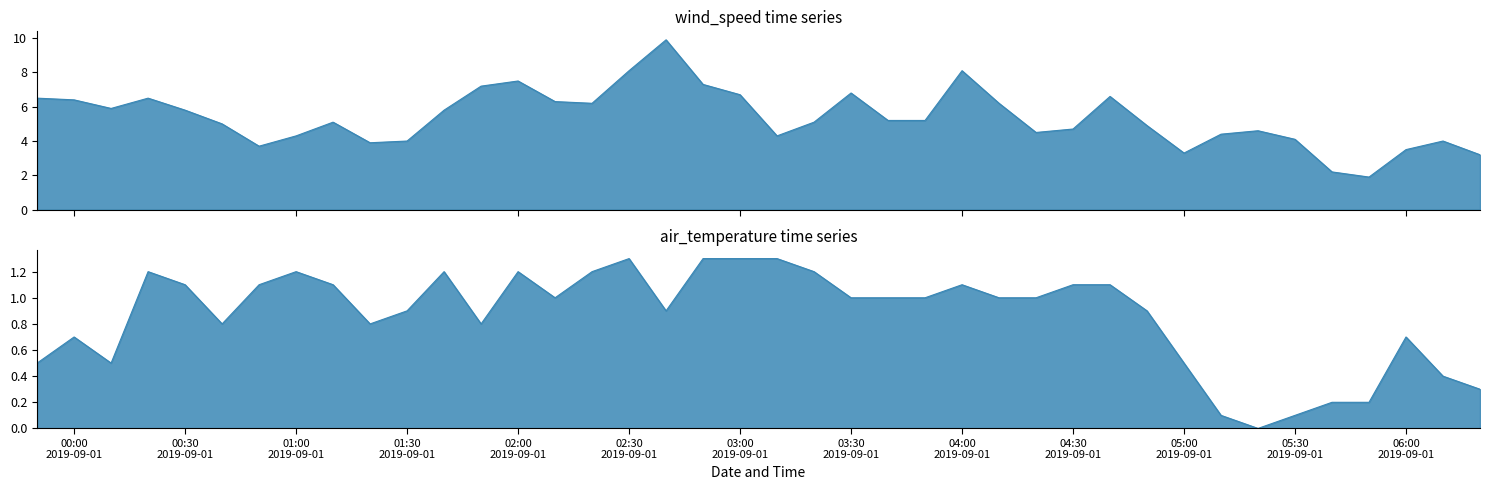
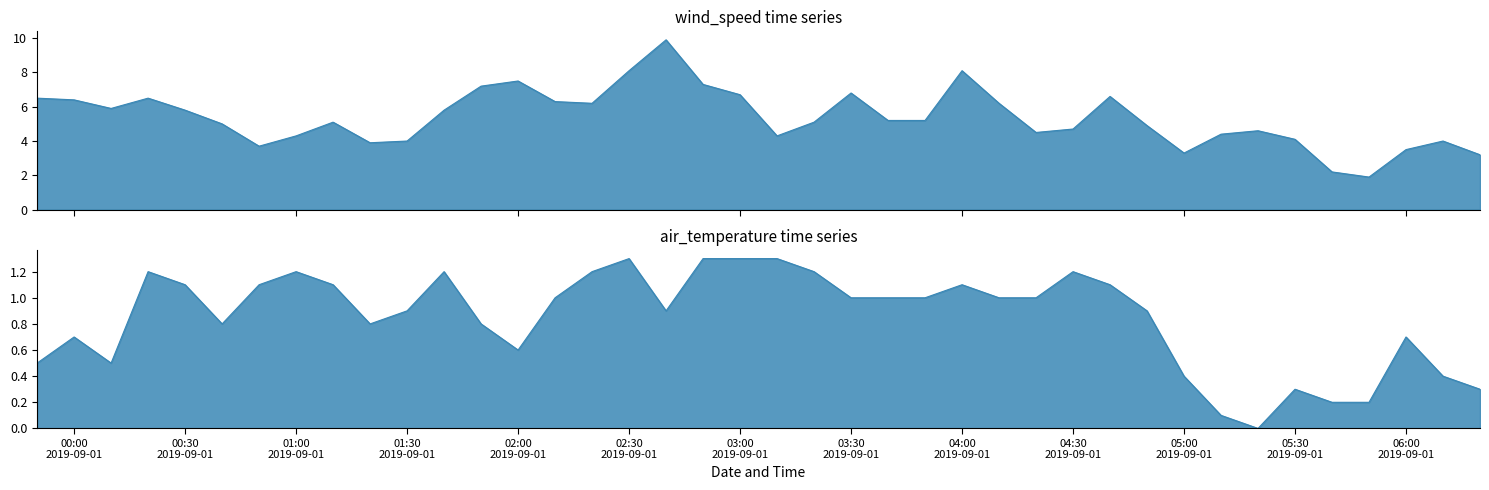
  {
    "air_temperature time series": {
      "00:00 2019-09-01": 0.70,
      "00:30 2019-09-01": 1.10,
      "01:00 2019-09-01": 1.20,
      "01:30 2019-09-01": 0.90,
-     "02:00 2019-09-01": 1.20,
+     "02:00 2019-09-01": 0.60,
      "02:30 2019-09-01": 1.30,
      "03:00 2019-09-01": 1.30,
      "03:30 2019-09-01": 1.00,
      "04:00 2019-09-01": 1.10,
-     "04:30 2019-09-01": 1.10,
-     "05:00 2019-09-01": 0.50,
-     "05:30 2019-09-01": 0.10,
+     "04:30 2019-09-01": 1.20,
+     "05:00 2019-09-01": 0.40,
+     "05:30 2019-09-01": 0.30,
      "06:00 2019-09-01": 0.70
    }
  }
